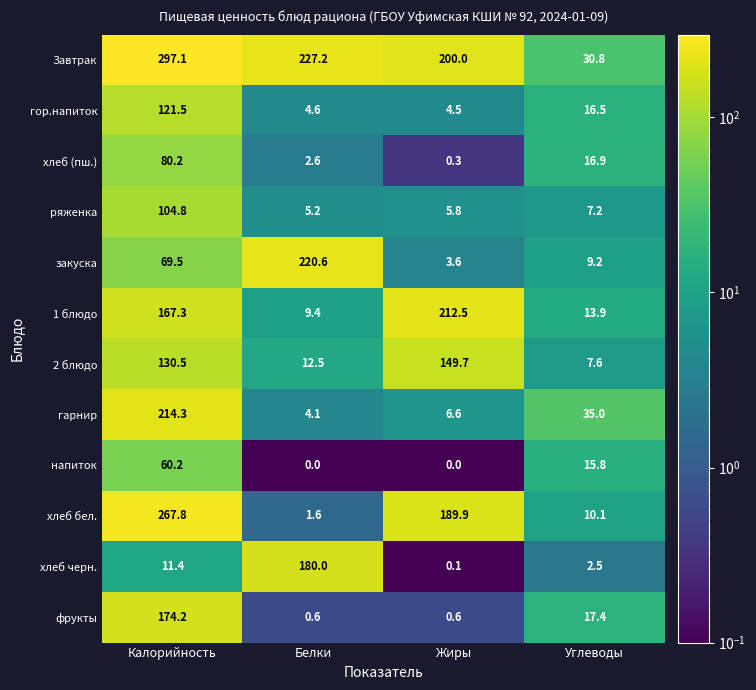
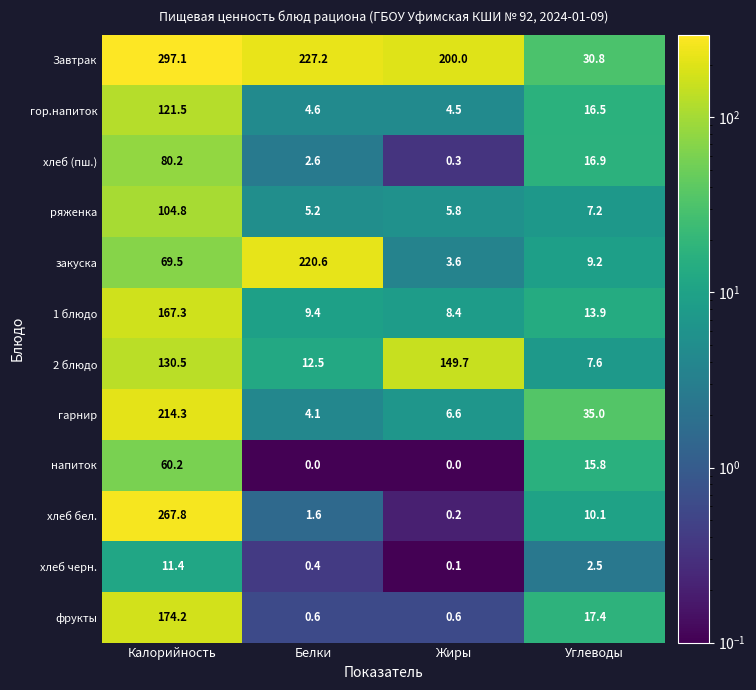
  {
    "Завтрак": {
      "Калорийность": 297.1,
      "Белки": 227.2,
      "Жиры": 200.0,
      "Углеводы": 30.8
    },
    "гор.напиток": {
      "Калорийность": 121.5,
      "Белки": 4.6,
      "Жиры": 4.5,
      "Углеводы": 16.5
    },
    "хлеб (пш.)": {
      "Калорийность": 80.2,
      "Белки": 2.6,
      "Жиры": 0.3,
      "Углеводы": 16.9
    },
    "ряженка": {
      "Калорийность": 104.8,
      "Белки": 5.2,
      "Жиры": 5.8,
      "Углеводы": 7.2
    },
    "закуска": {
      "Калорийность": 69.5,
      "Белки": 220.6,
      "Жиры": 3.6,
      "Углеводы": 9.2
    },
    "1 блюдо": {
      "Калорийность": 167.3,
      "Белки": 9.4,
-     "Жиры": 212.5,
+     "Жиры": 8.4,
      "Углеводы": 13.9
    },
    "2 блюдо": {
      "Калорийность": 130.5,
      "Белки": 12.5,
      "Жиры": 149.7,
      "Углеводы": 7.6
    },
    "гарнир": {
      "Калорийность": 214.3,
      "Белки": 4.1,
      "Жиры": 6.6,
      "Углеводы": 35.0
    },
    "напиток": {
      "Калорийность": 60.2,
      "Белки": 0.0,
      "Жиры": 0.0,
      "Углеводы": 15.8
    },
    "хлеб бел.": {
      "Калорийность": 267.8,
      "Белки": 1.6,
-     "Жиры": 189.9,
+     "Жиры": 0.2,
      "Углеводы": 10.1
    },
    "хлеб черн.": {
      "Калорийность": 11.4,
-     "Белки": 180.0,
+     "Белки": 0.4,
      "Жиры": 0.1,
      "Углеводы": 2.5
    },
    "фрукты": {
      "Калорийность": 174.2,
      "Белки": 0.6,
      "Жиры": 0.6,
      "Углеводы": 17.4
    }
  }
